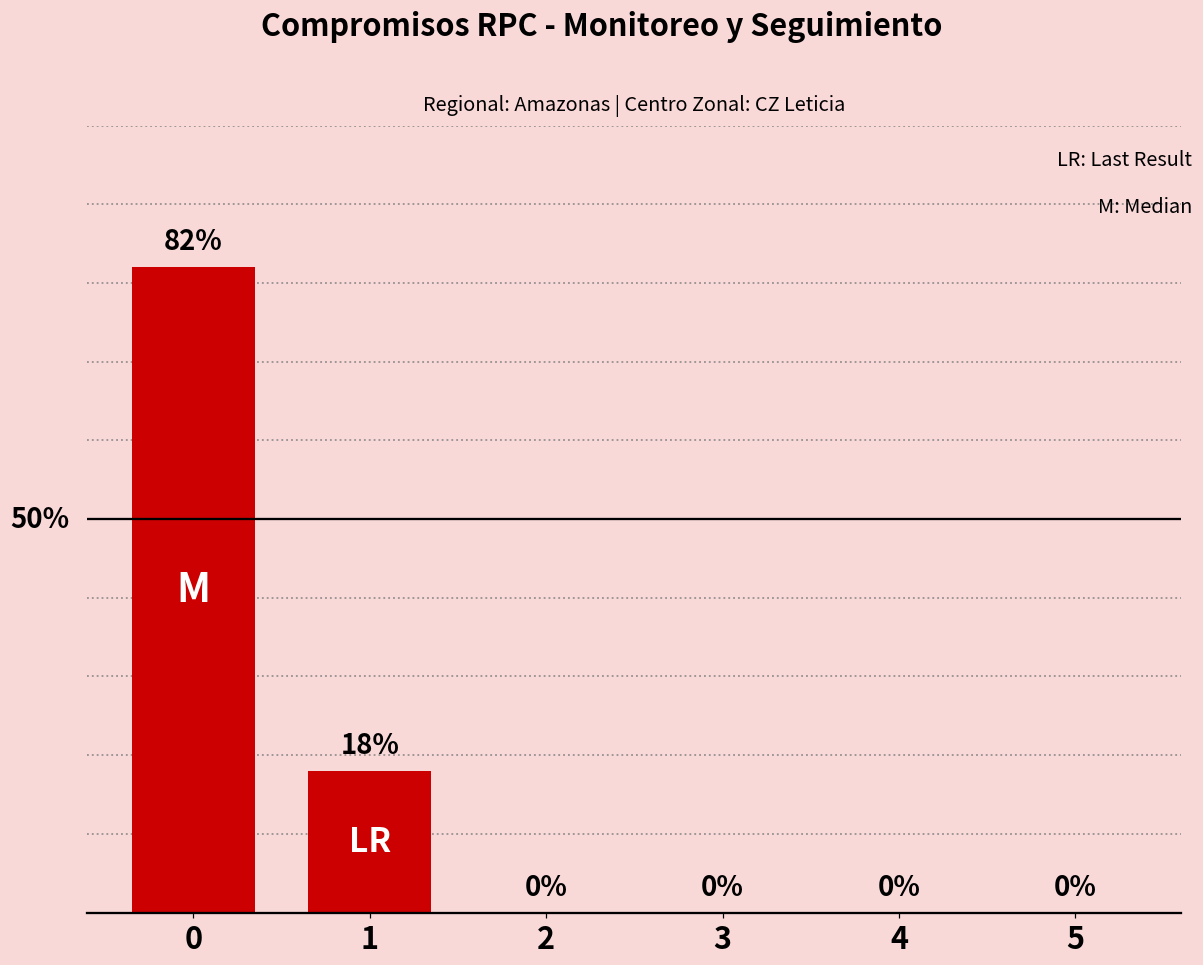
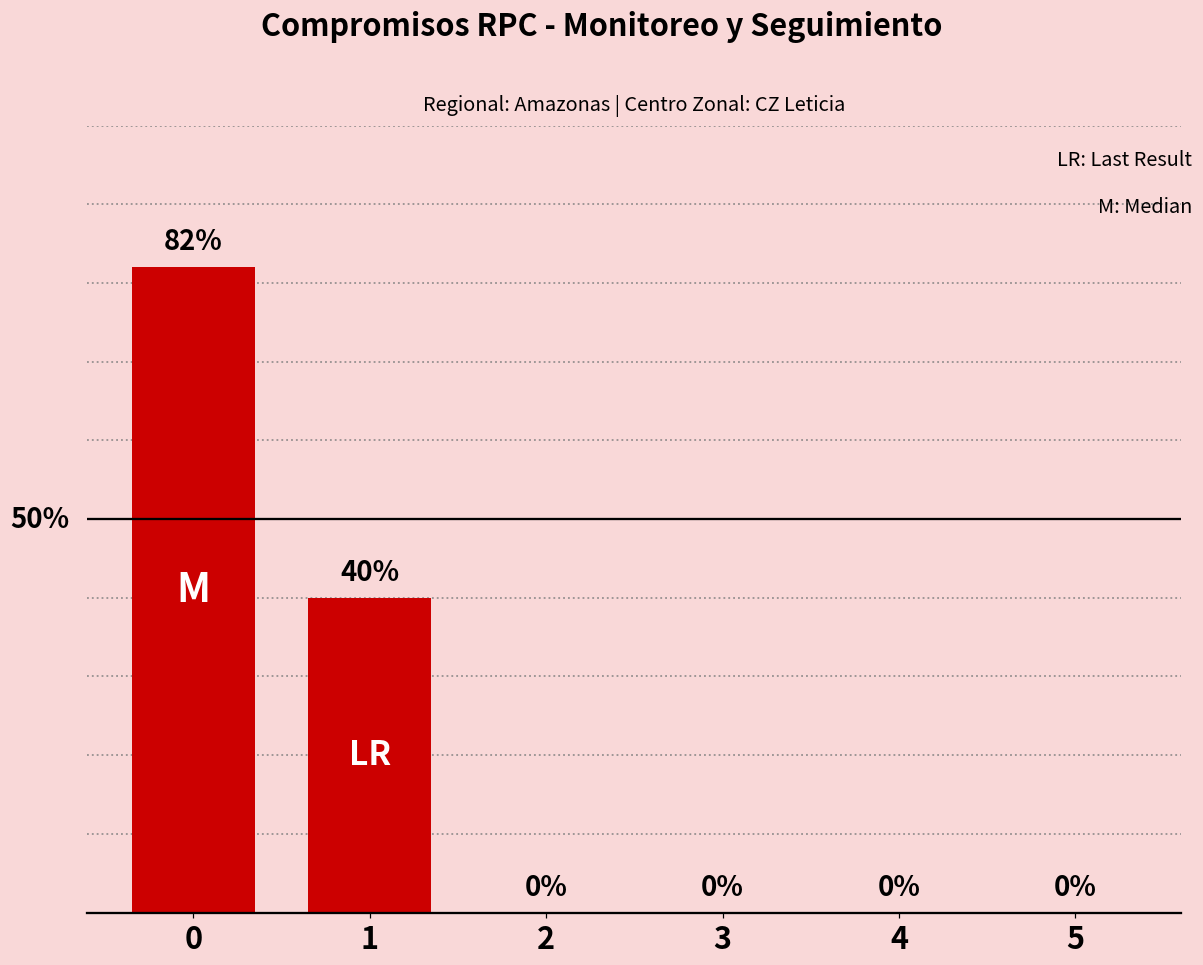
  {
    "0": "82%",
-   "1": "18%",
+   "1": "40%",
    "2": "0%",
    "3": "0%",
    "4": "0%",
    "5": "0%"
  }
